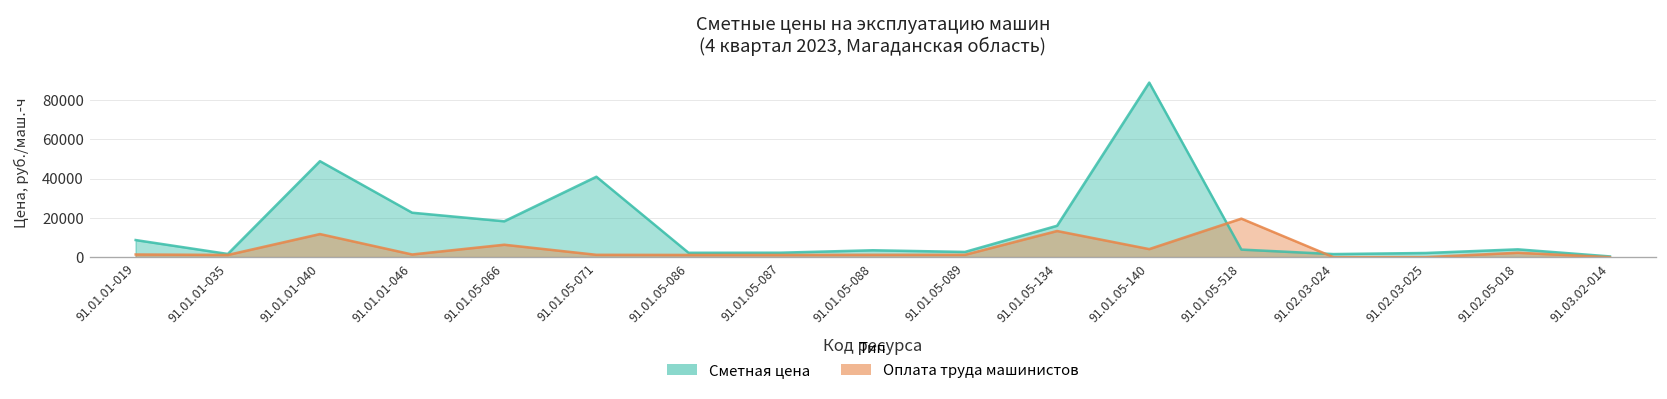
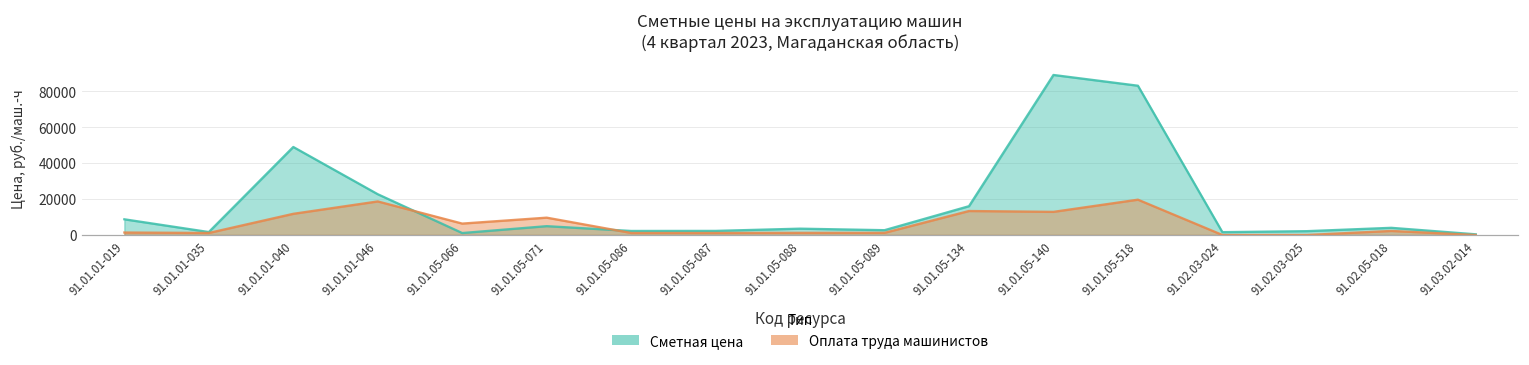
  {
    "Сметная цена": {
      "91.01.01-019": 9000,
      "91.01.01-040": 49000,
      "91.01.01-046": 23000,
-     "91.01.05-066": 18000,
-     "91.01.05-071": 41000,
+     "91.01.05-066": 1000,
+     "91.01.05-071": 5000,
      "91.01.05-088": 4000,
      "91.01.05-134": 16000,
      "91.01.05-140": 89000,
-     "91.01.05-518": 4000,
+     "91.01.05-518": 83000,
      "91.02.03-024": 2000,
      "91.02.03-025": 2000,
      "91.02.05-018": 4000
    },
    "Оплата труда машинистов": {
      "91.01.01-019": 1000,
      "91.01.01-040": 12000,
-     "91.01.01-046": 1000,
+     "91.01.01-046": 19000,
      "91.01.05-066": 6000,
-     "91.01.05-071": 1000,
+     "91.01.05-071": 10000,
      "91.01.05-088": 1000,
      "91.01.05-134": 13000,
-     "91.01.05-140": 4000,
+     "91.01.05-140": 13000,
      "91.01.05-518": 20000,
      "91.02.03-024": 0,
      "91.02.03-025": 0,
      "91.02.05-018": 2000
    }
  }
